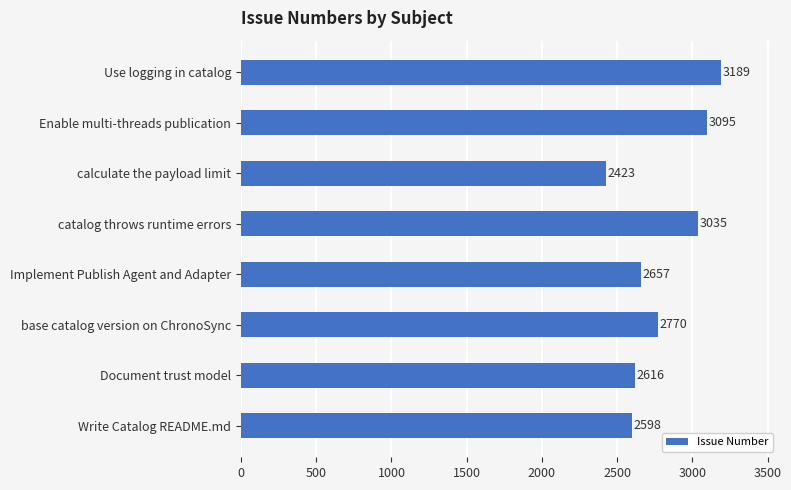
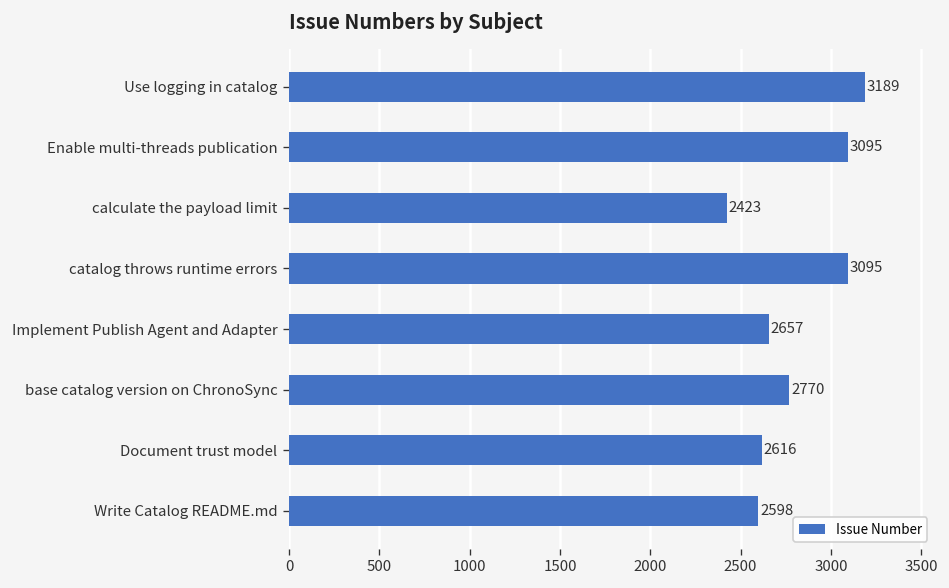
  {
    "Use logging in catalog": 3189,
    "Enable multi-threads publication": 3095,
    "calculate the payload limit": 2423,
-   "catalog throws runtime errors": 3035,
+   "catalog throws runtime errors": 3095,
    "Implement Publish Agent and Adapter": 2657,
    "base catalog version on ChronoSync": 2770,
    "Document trust model": 2616,
    "Write Catalog README.md": 2598
  }
